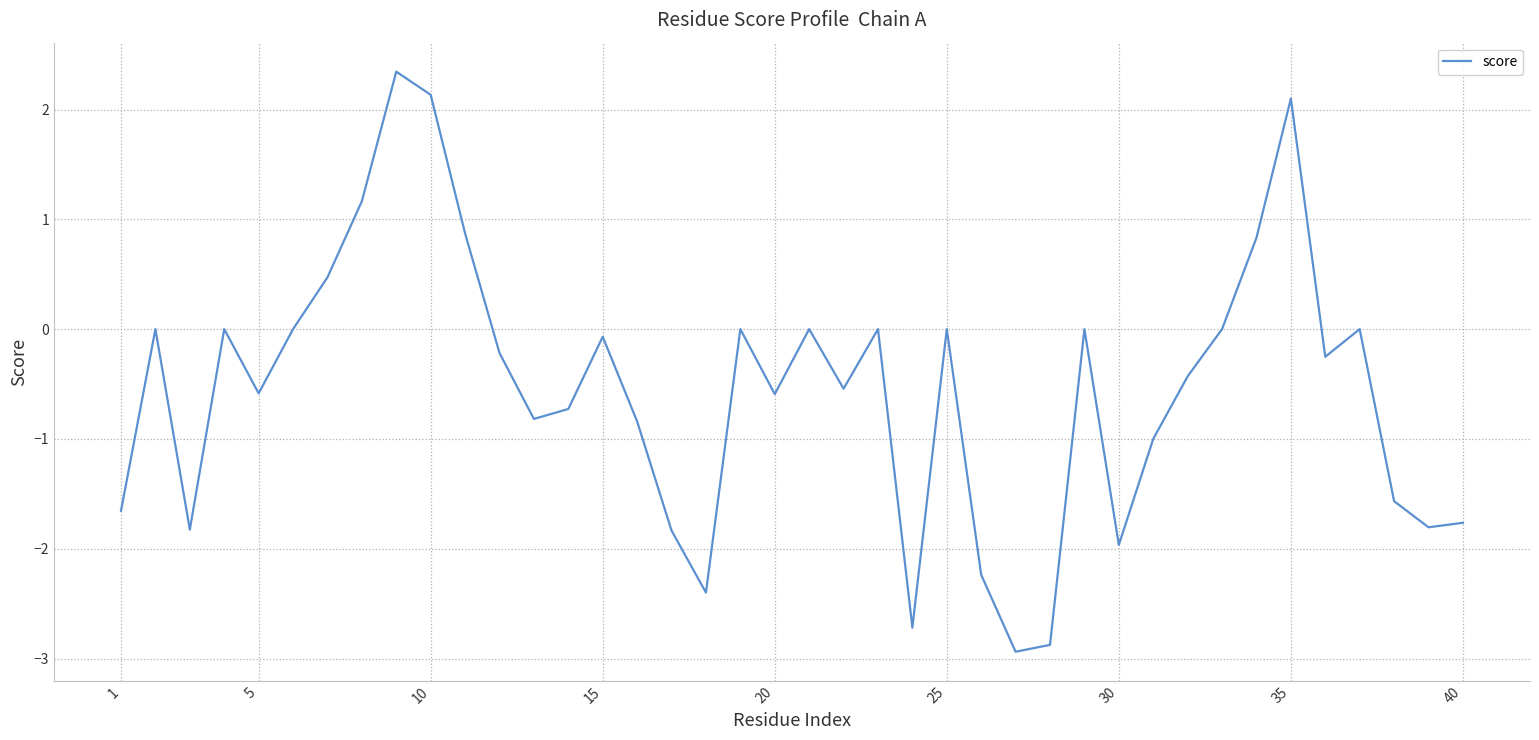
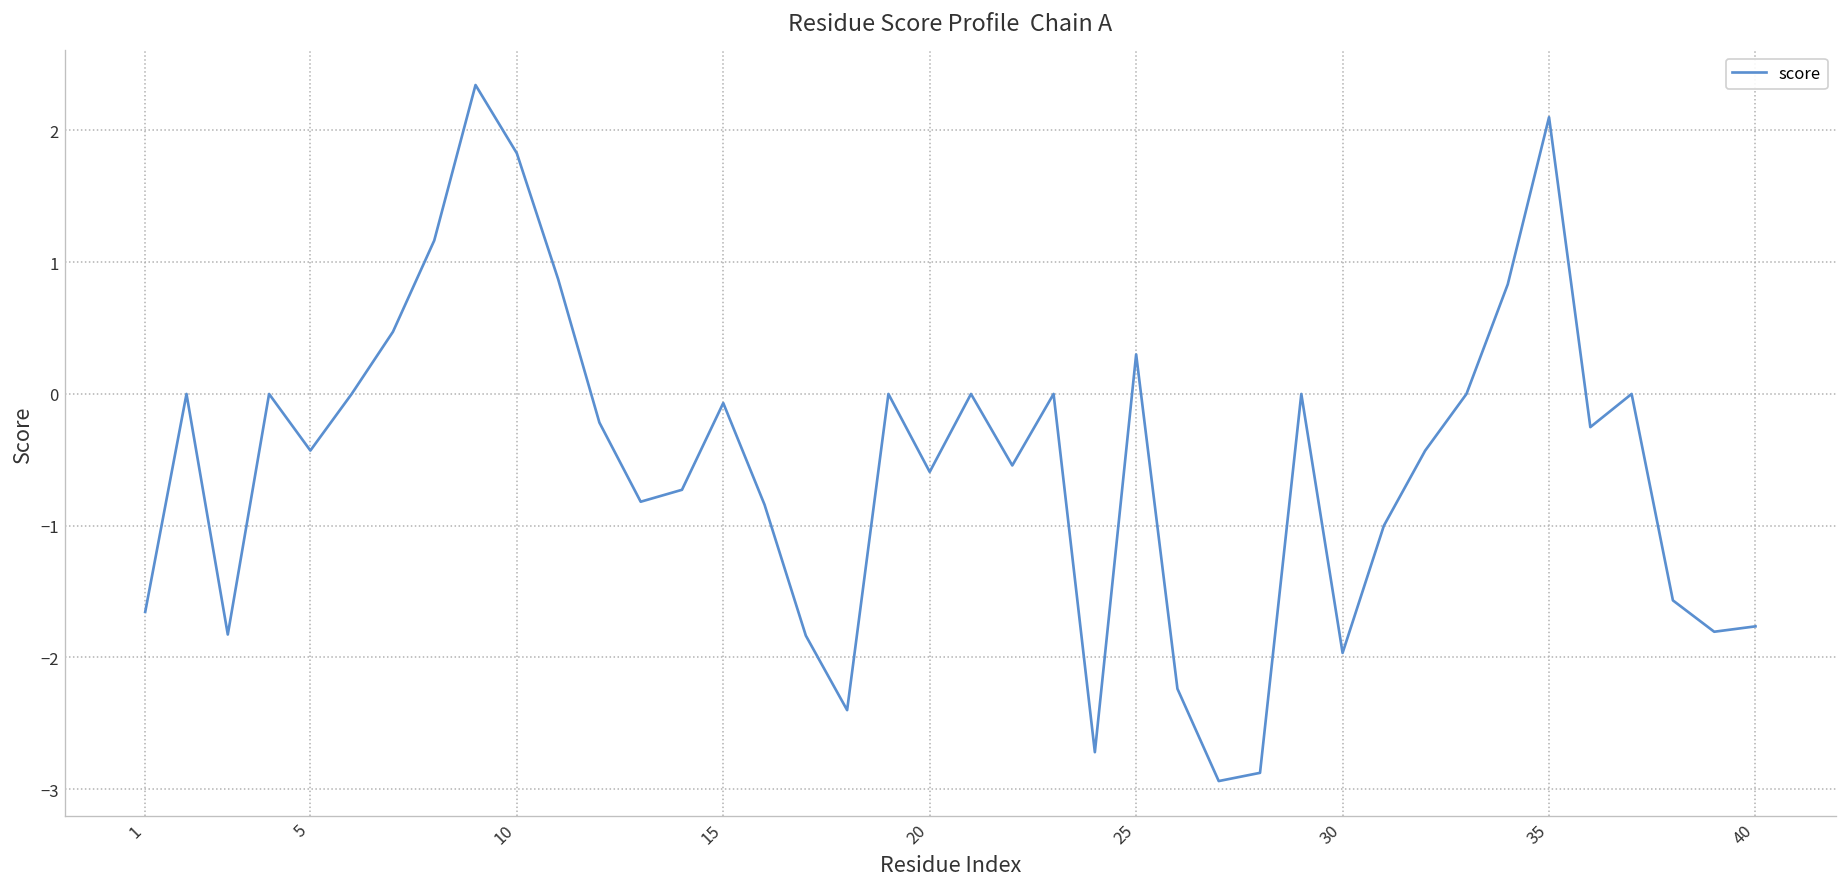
  {
    "1": -1.65,
-   "5": -0.58,
-   "10": 2.13,
+   "5": -0.43,
+   "10": 1.83,
    "15": -0.07,
    "20": -0.59,
-   "25": 0.0,
+   "25": 0.3,
    "30": -1.97,
    "35": 2.10,
    "40": -1.76
  }
